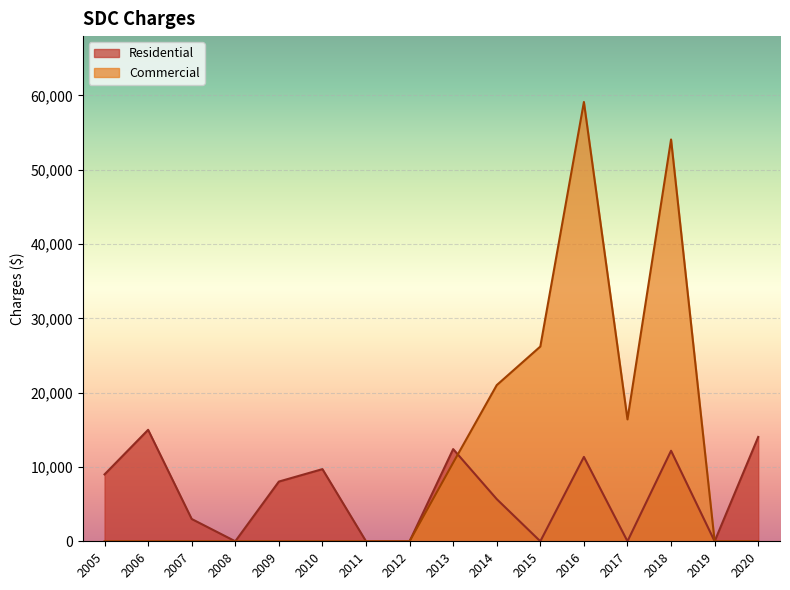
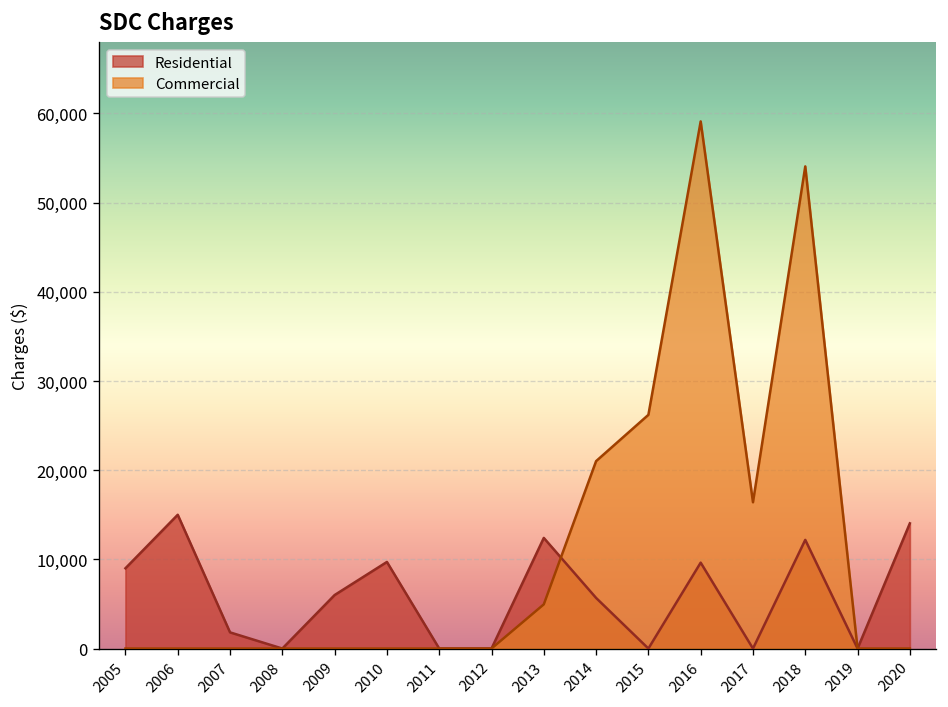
  {
    "Residential": {
      "2005": "9,000",
      "2006": "15,000",
-     "2007": "3,000",
-     "2009": "8,000",
+     "2007": "2,000",
+     "2009": "6,000",
      "2010": "10,000",
      "2013": "12,000",
      "2014": "6,000",
      "2015": "0",
-     "2016": "11,000",
+     "2016": "10,000",
      "2017": "0",
      "2018": "12,000",
      "2020": "14,000"
    },
    "Commercial": {
      "2005": "0",
      "2006": "0",
      "2007": "0",
      "2009": "0",
      "2010": "0",
-     "2013": "11,000",
+     "2013": "5,000",
      "2014": "21,000",
      "2015": "26,000",
      "2016": "59,000",
      "2017": "16,000",
      "2018": "54,000",
      "2020": "0"
    }
  }
